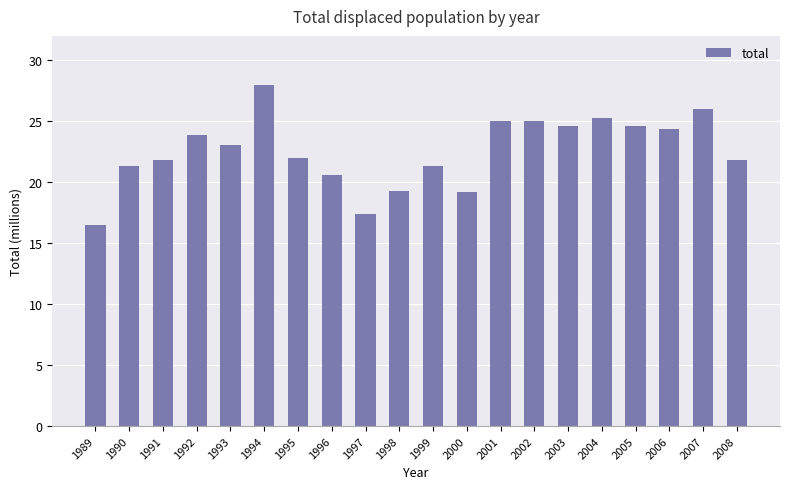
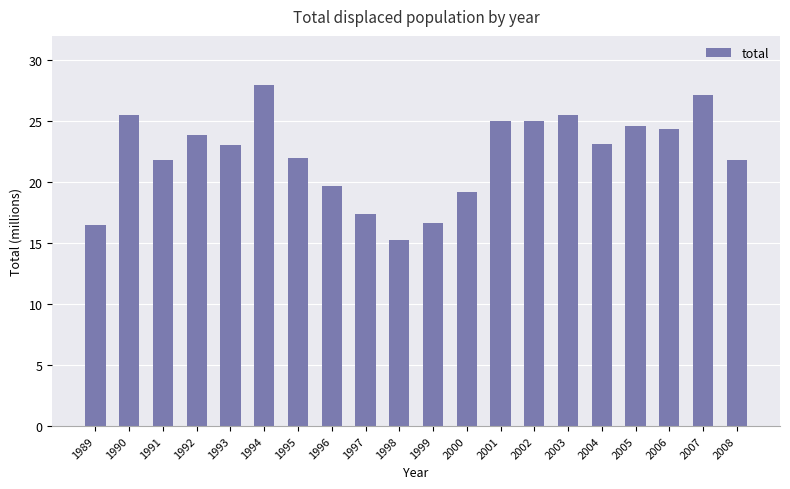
  {
    "1989": 16.5,
-   "1990": 21.3,
+   "1990": 25.5,
    "1991": 21.8,
    "1992": 23.9,
    "1993": 23.1,
    "1994": 28.0,
    "1995": 22.0,
-   "1996": 20.6,
+   "1996": 19.7,
    "1997": 17.4,
-   "1998": 19.3,
-   "1999": 21.3,
+   "1998": 15.3,
+   "1999": 16.6,
    "2000": 19.2,
    "2001": 25.0,
    "2002": 25.0,
-   "2003": 24.6,
-   "2004": 25.3,
+   "2003": 25.5,
+   "2004": 23.1,
    "2005": 24.6,
    "2006": 24.4,
-   "2007": 26.0,
+   "2007": 27.2,
    "2008": 21.8
  }
